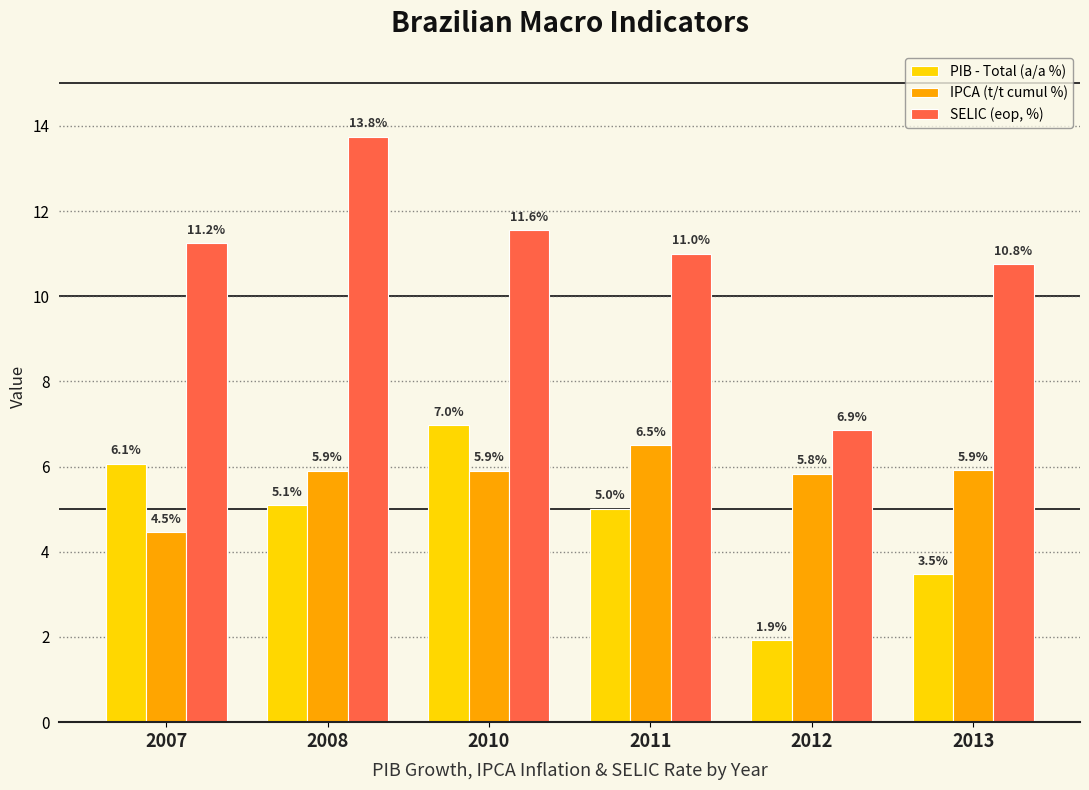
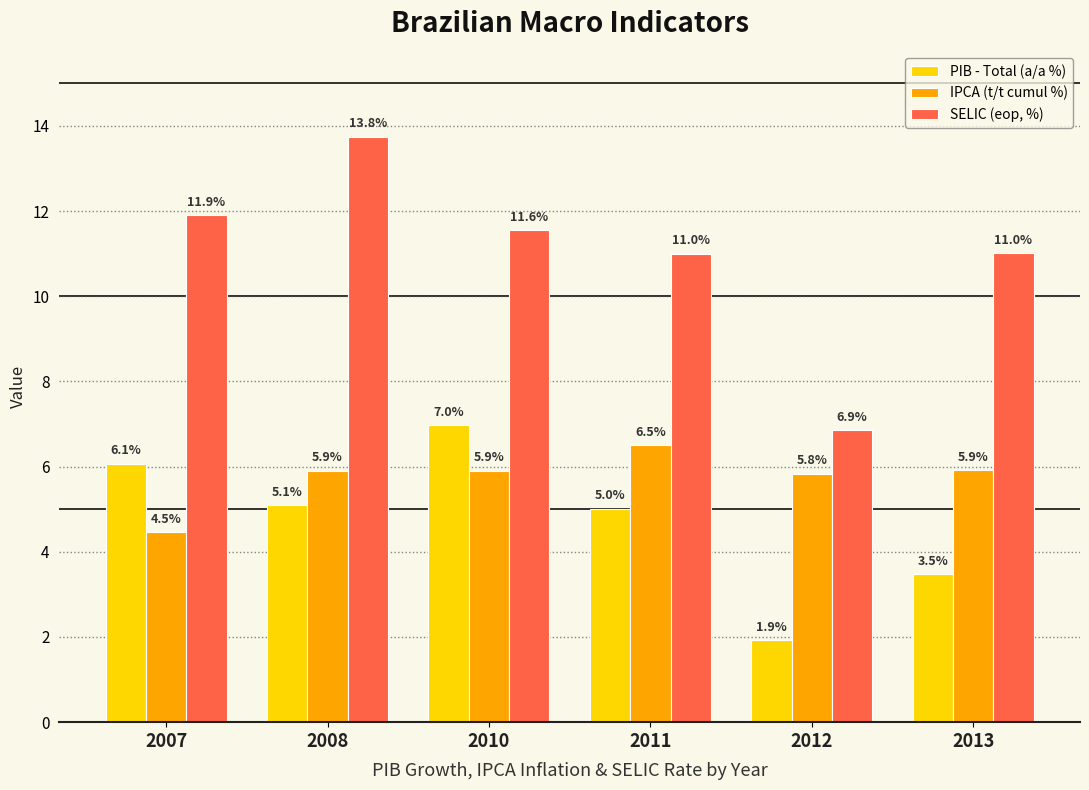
  {
    "SELIC (eop, %)": {
-     "2007": "11.2%",
+     "2007": "11.9%",
      "2008": "13.8%",
      "2010": "11.6%",
      "2011": "11.0%",
      "2012": "6.9%",
-     "2013": "10.8%"
+     "2013": "11.0%"
    }
  }
